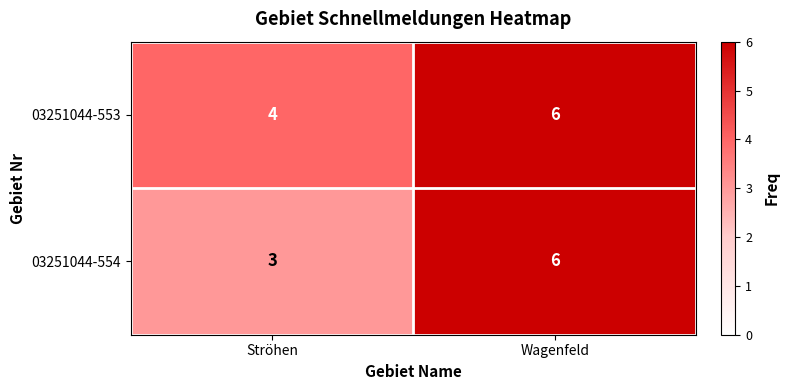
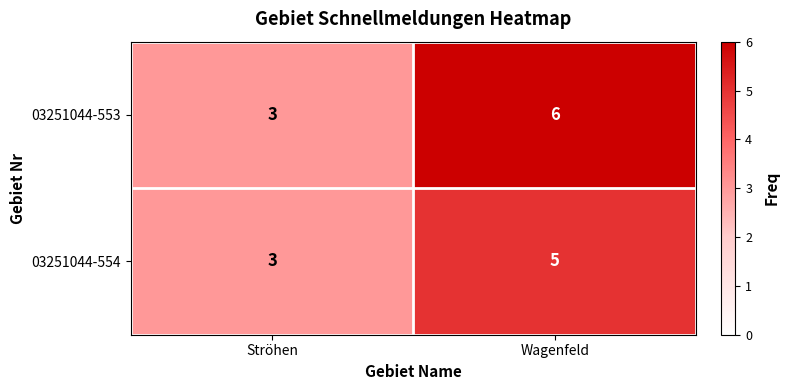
  {
    "03251044-553": {
-     "Ströhen": 4,
+     "Ströhen": 3,
      "Wagenfeld": 6
    },
    "03251044-554": {
      "Ströhen": 3,
-     "Wagenfeld": 6
+     "Wagenfeld": 5
    }
  }
